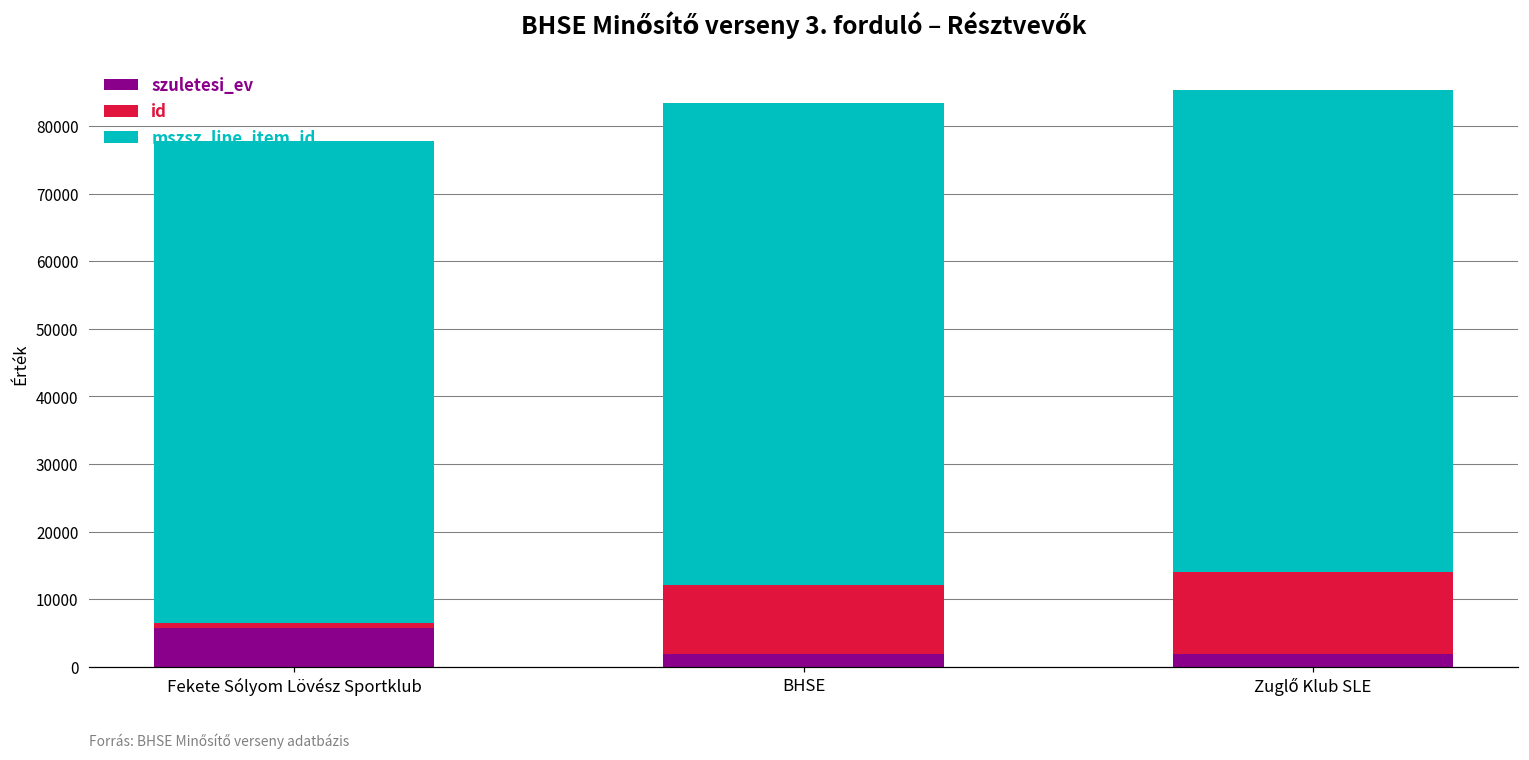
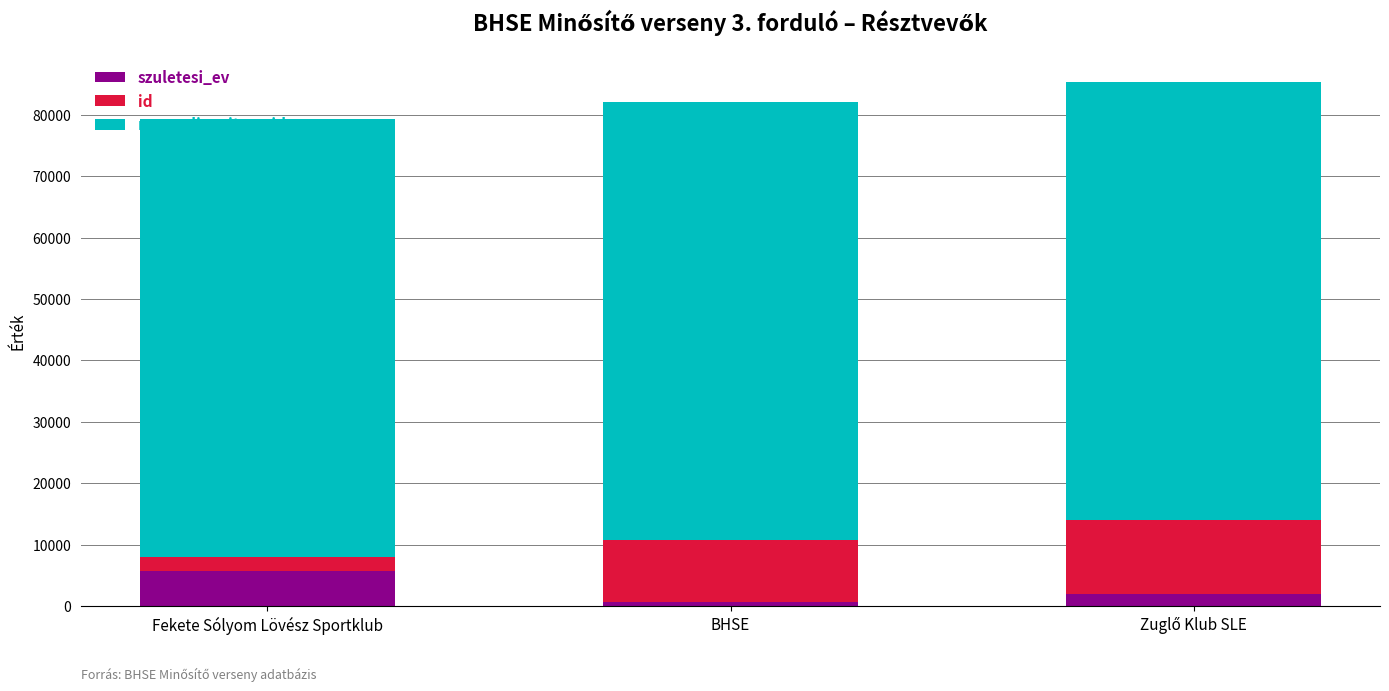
  {
    "szuletesi_ev": {
      "Fekete Sólyom Lövész Sportklub": 6000,
-     "BHSE": 2000,
+     "BHSE": 1000,
      "Zuglő Klub SLE": 2000
    },
    "id": {
-     "Fekete Sólyom Lövész Sportklub": 1000,
+     "Fekete Sólyom Lövész Sportklub": 2000,
      "BHSE": 10000,
      "Zuglő Klub SLE": 12000
    }
  }
